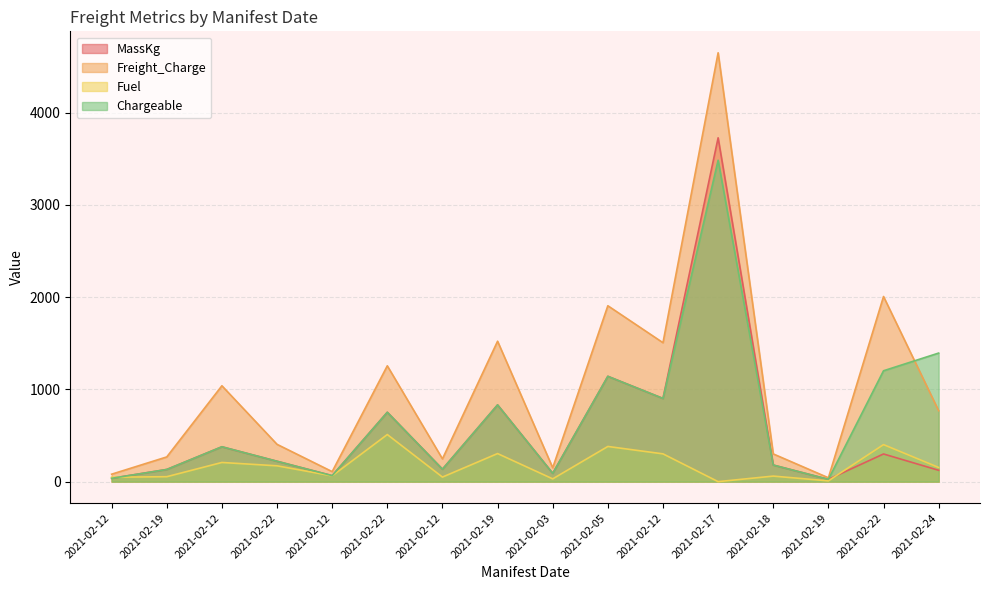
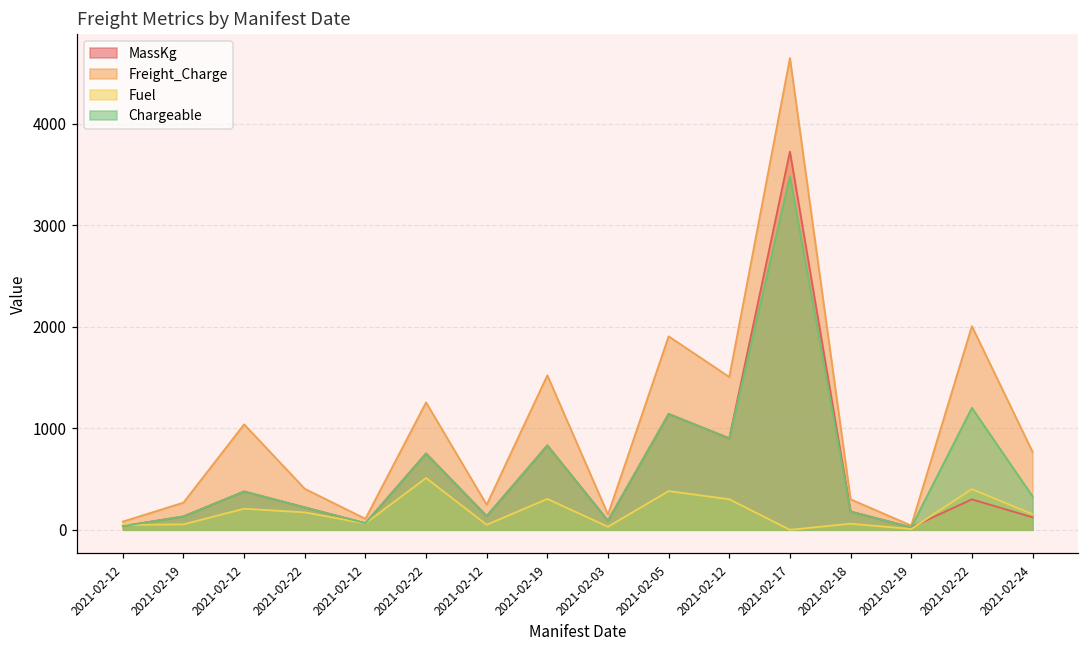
  {
    "Chargeable": {
      "2021-02-17": 3500,
-     "2021-02-24": 1400
+     "2021-02-24": 300
    }
  }
